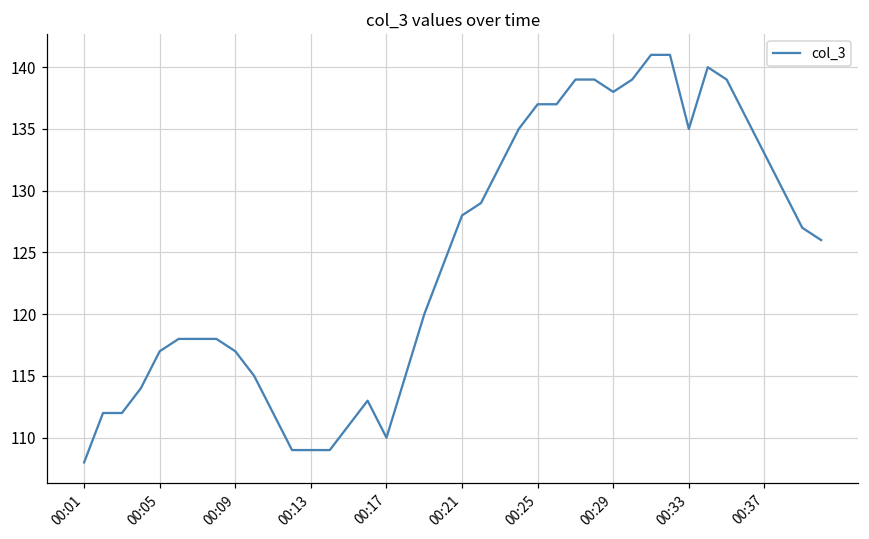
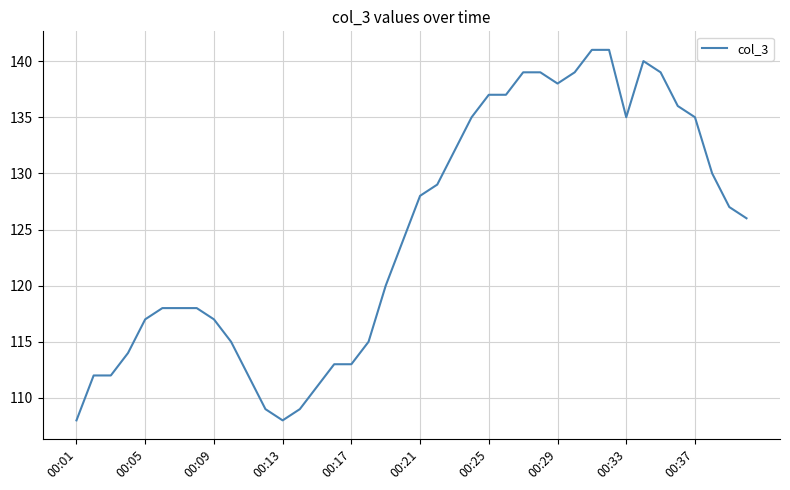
  {
    "00:01": 108,
    "00:05": 117,
    "00:09": 117,
-   "00:13": 109,
-   "00:17": 110,
+   "00:13": 108,
+   "00:17": 113,
    "00:21": 128,
    "00:25": 137,
    "00:29": 138,
    "00:33": 135,
-   "00:37": 133
+   "00:37": 135
  }
